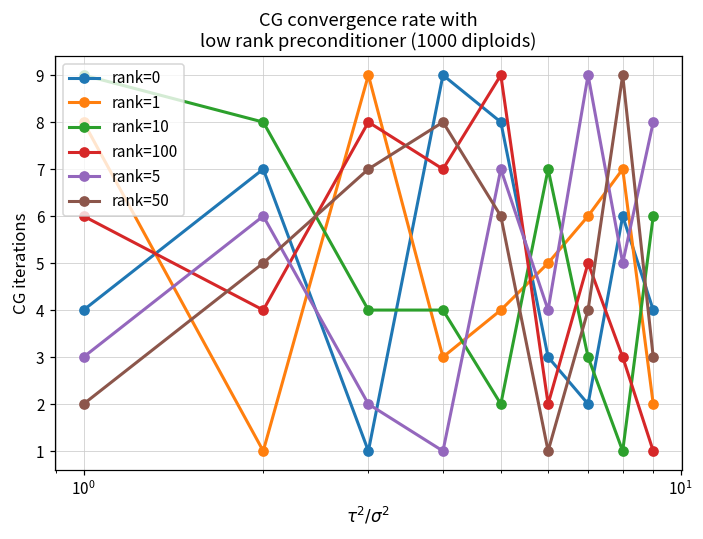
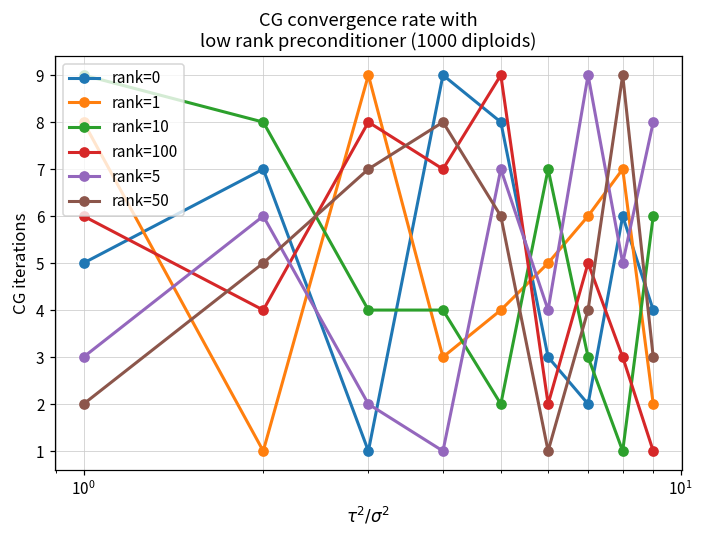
  {
    "rank=0": {
-     "10^0": 4
+     "10^0": 5
    },
    "rank=100": {
      "10^0": 6
    },
    "rank=5": {
      "10^0": 3
    },
    "rank=50": {
      "10^0": 2
    }
  }
